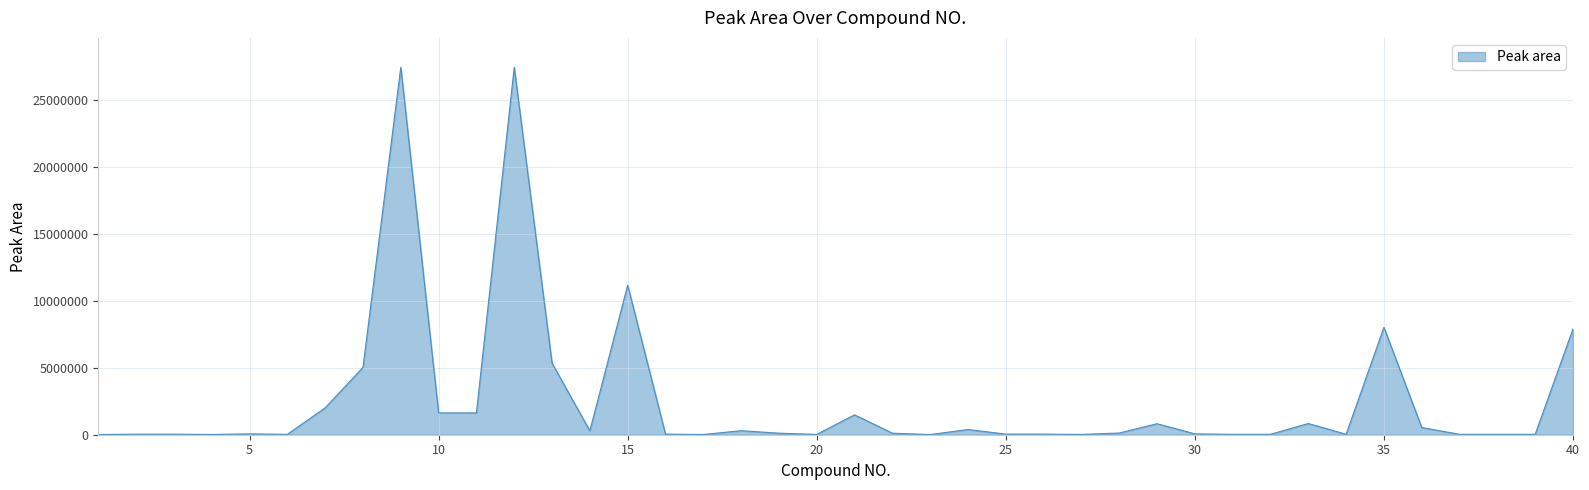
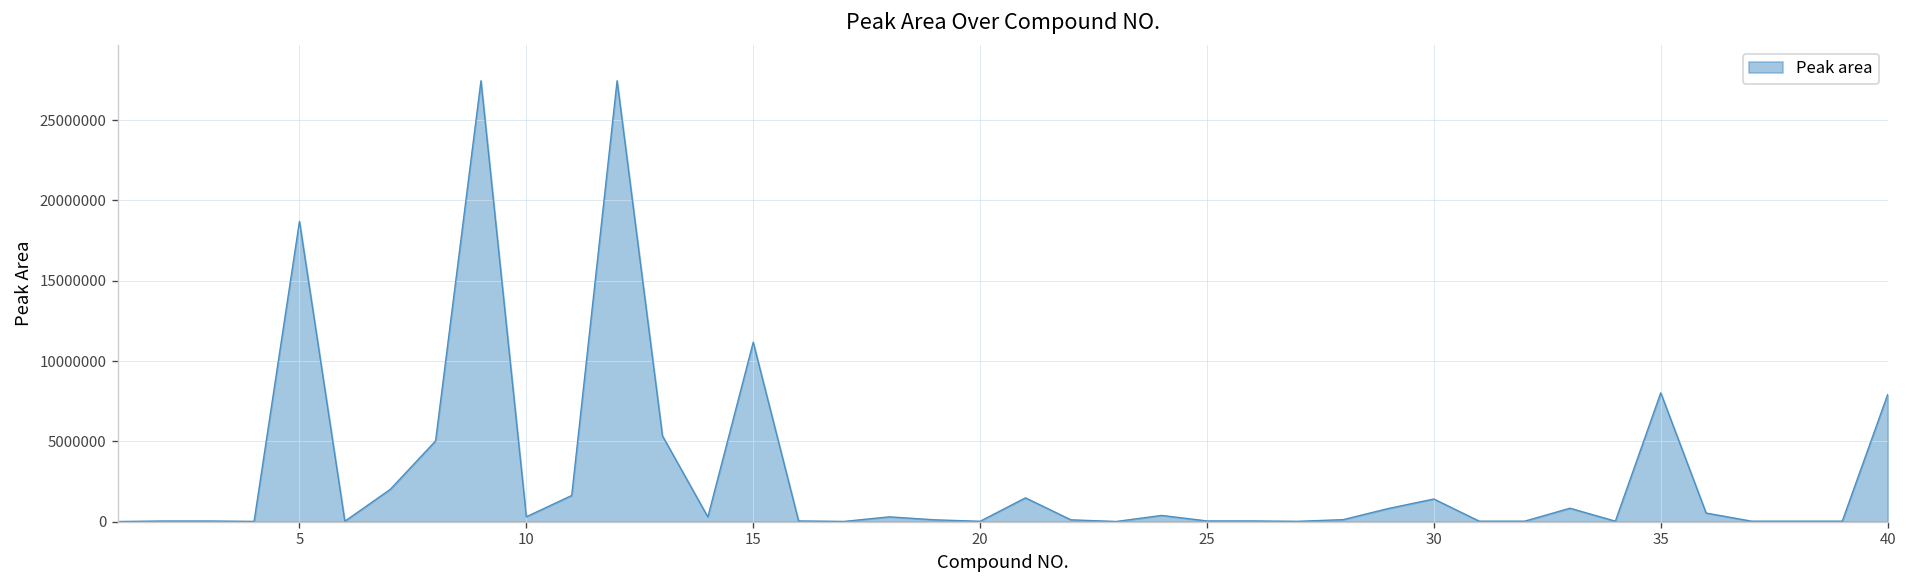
  {
-   "5": 100000,
-   "10": 1600000,
+   "5": 18700000,
+   "10": 300000,
    "15": 11200000,
    "20": 0,
    "25": 0,
-   "30": 100000,
+   "30": 1400000,
    "35": 8000000,
    "40": 7900000
  }
